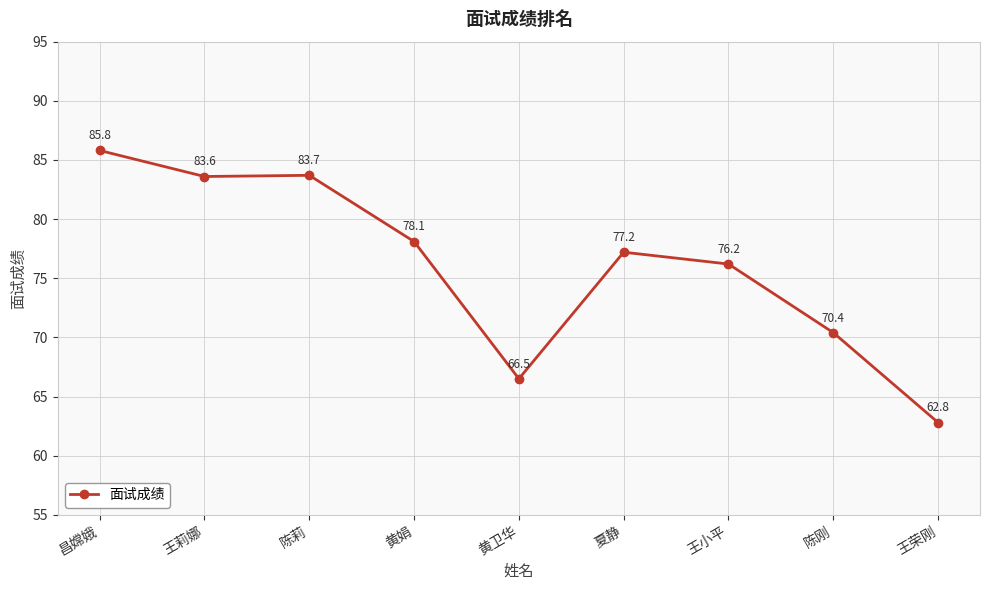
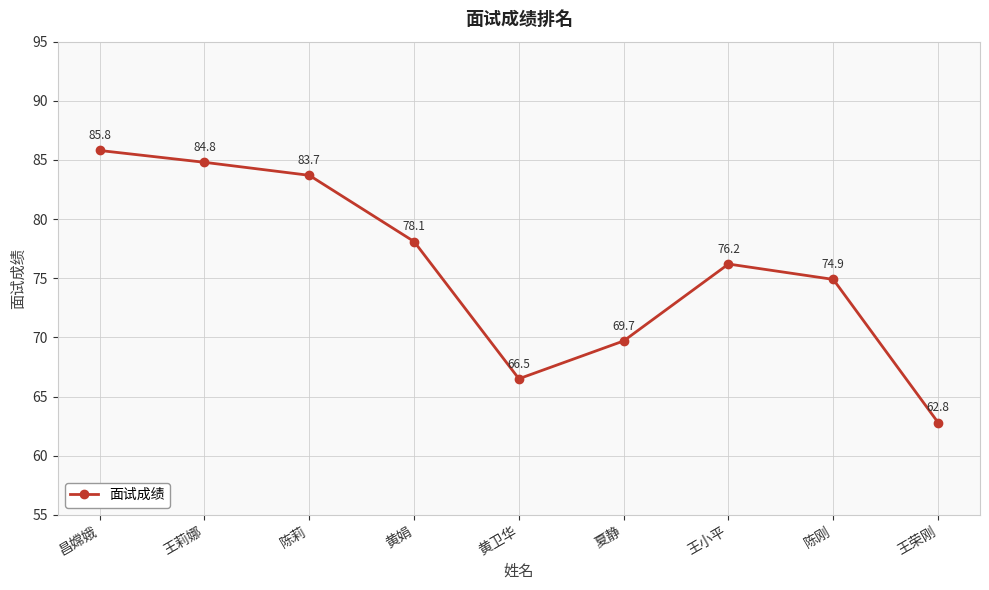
  {
    "昌嫦娥": 85.8,
-   "王莉娜": 83.6,
+   "王莉娜": 84.8,
    "陈莉": 83.7,
    "黄娟": 78.1,
    "黄卫华": 66.5,
-   "夏静": 77.2,
+   "夏静": 69.7,
    "王小平": 76.2,
-   "陈刚": 70.4,
+   "陈刚": 74.9,
    "王荣刚": 62.8
  }
